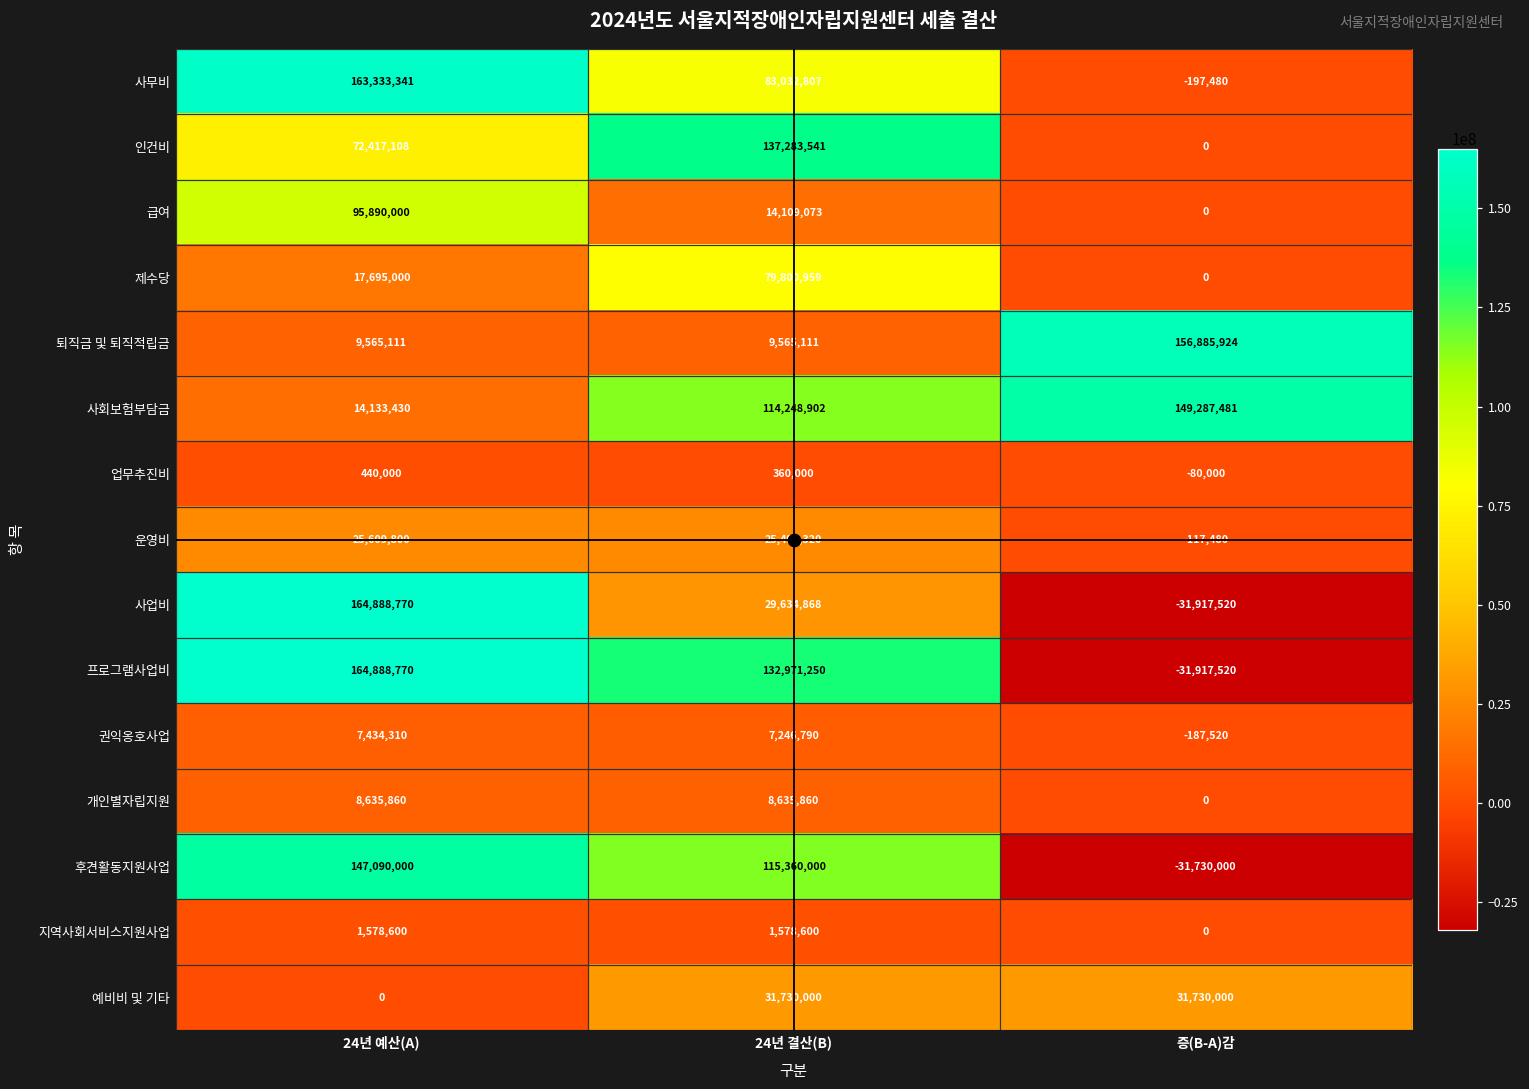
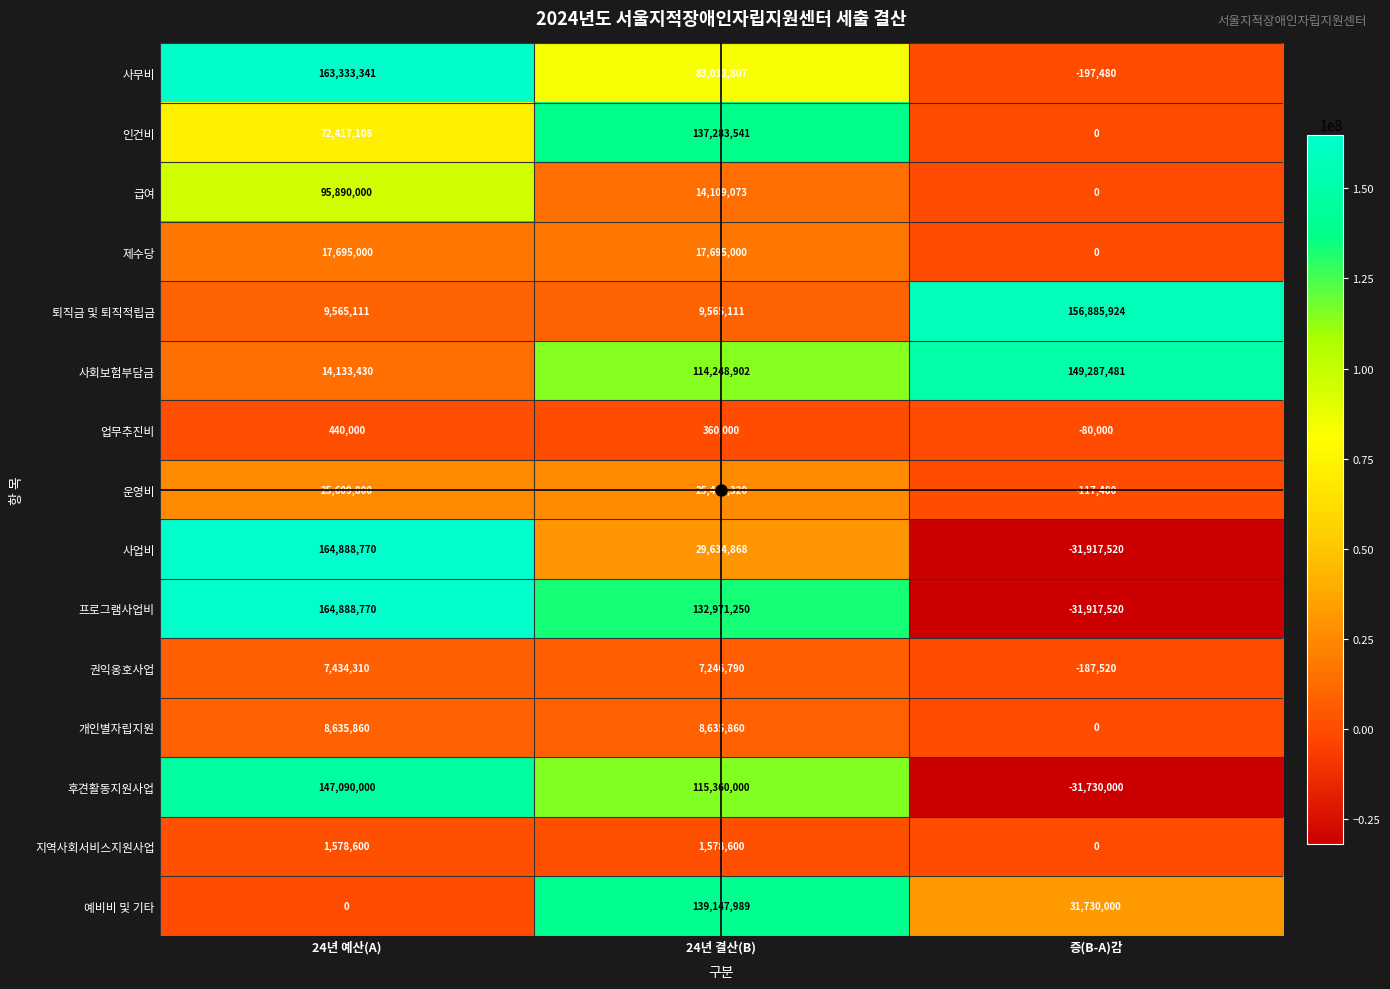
  {
    "사무비": {
      "24년 예산(A)": "163,333,341",
      "24년 결산(B)": "83,032,807",
      "증(B-A)감": "-197,480"
    },
    "인건비": {
      "24년 예산(A)": "72,417,108",
      "24년 결산(B)": "137,283,541",
      "증(B-A)감": "0"
    },
    "급여": {
      "24년 예산(A)": "95,890,000",
      "24년 결산(B)": "14,109,073",
      "증(B-A)감": "0"
    },
    "제수당": {
      "24년 예산(A)": "17,695,000",
-     "24년 결산(B)": "79,800,959",
+     "24년 결산(B)": "17,695,000",
      "증(B-A)감": "0"
    },
    "퇴직금 및 퇴직적립금": {
      "24년 예산(A)": "9,565,111",
      "24년 결산(B)": "9,565,111",
      "증(B-A)감": "156,885,924"
    },
    "사회보험부담금": {
      "24년 예산(A)": "14,133,430",
      "24년 결산(B)": "114,248,902",
      "증(B-A)감": "149,287,481"
    },
    "업무추진비": {
      "24년 예산(A)": "440,000",
      "24년 결산(B)": "360,000",
      "증(B-A)감": "-80,000"
    },
    "운영비": {
      "24년 예산(A)": "25,609,800",
      "증(B-A)감": "-117,480"
    },
    "사업비": {
      "24년 예산(A)": "164,888,770",
      "24년 결산(B)": "29,634,868",
      "증(B-A)감": "-31,917,520"
    },
    "프로그램사업비": {
      "24년 예산(A)": "164,888,770",
      "24년 결산(B)": "132,971,250",
      "증(B-A)감": "-31,917,520"
    },
    "권익옹호사업": {
      "24년 예산(A)": "7,434,310",
      "24년 결산(B)": "7,246,790",
      "증(B-A)감": "-187,520"
    },
    "개인별자립지원": {
      "24년 예산(A)": "8,635,860",
      "24년 결산(B)": "8,635,860",
      "증(B-A)감": "0"
    },
    "후견활동지원사업": {
      "24년 예산(A)": "147,090,000",
      "24년 결산(B)": "115,360,000",
      "증(B-A)감": "-31,730,000"
    },
    "지역사회서비스지원사업": {
      "24년 예산(A)": "1,578,600",
      "24년 결산(B)": "1,578,600",
      "증(B-A)감": "0"
    },
    "예비비 및 기타": {
      "24년 예산(A)": "0",
-     "24년 결산(B)": "31,730,000",
+     "24년 결산(B)": "139,147,989",
      "증(B-A)감": "31,730,000"
    }
  }
